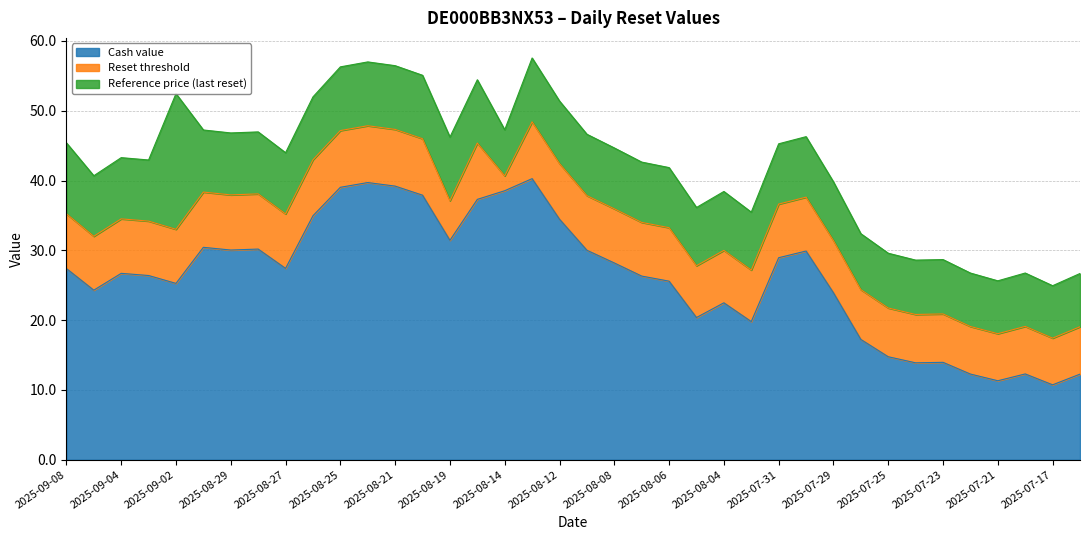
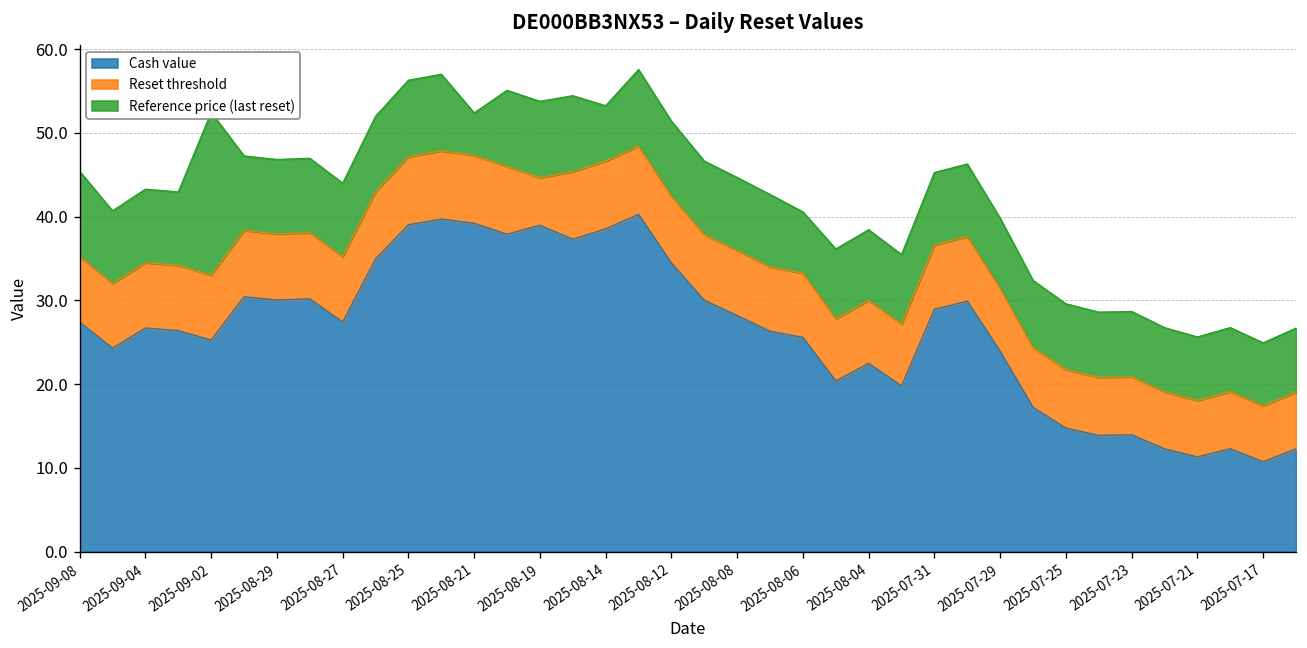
  {
    "Cash value": {
      "2025-09-08": 27,
      "2025-09-04": 27,
      "2025-09-02": 25,
      "2025-08-29": 30,
      "2025-08-27": 27,
      "2025-08-25": 39,
      "2025-08-21": 39,
-     "2025-08-19": 31,
+     "2025-08-19": 39,
      "2025-08-14": 39,
      "2025-08-12": 34,
      "2025-08-08": 28,
      "2025-08-06": 26,
      "2025-08-04": 22,
      "2025-07-31": 29,
      "2025-07-29": 24,
      "2025-07-25": 15,
      "2025-07-23": 14,
      "2025-07-21": 11,
      "2025-07-17": 11
    },
    "Reset threshold": {
      "2025-09-08": 8,
      "2025-09-04": 8,
      "2025-09-02": 8,
      "2025-08-29": 8,
      "2025-08-27": 8,
      "2025-08-25": 8,
      "2025-08-21": 8,
      "2025-08-19": 6,
-     "2025-08-14": 2,
+     "2025-08-14": 8,
      "2025-08-12": 8,
      "2025-08-08": 8,
      "2025-08-06": 8,
      "2025-08-04": 8,
      "2025-07-31": 8,
      "2025-07-29": 7,
      "2025-07-25": 7,
      "2025-07-23": 7,
      "2025-07-21": 7,
      "2025-07-17": 7
    },
    "Reference price (last reset)": {
      "2025-09-08": 10,
      "2025-09-04": 9,
      "2025-08-29": 9,
      "2025-08-27": 9,
      "2025-08-25": 9,
-     "2025-08-21": 9,
+     "2025-08-21": 5,
      "2025-08-19": 9,
      "2025-08-14": 7,
      "2025-08-12": 9,
      "2025-08-08": 9,
-     "2025-08-06": 9,
+     "2025-08-06": 7,
      "2025-08-04": 8,
      "2025-07-31": 9,
      "2025-07-29": 8,
      "2025-07-25": 8,
      "2025-07-23": 8,
      "2025-07-21": 8,
      "2025-07-17": 8
    }
  }
